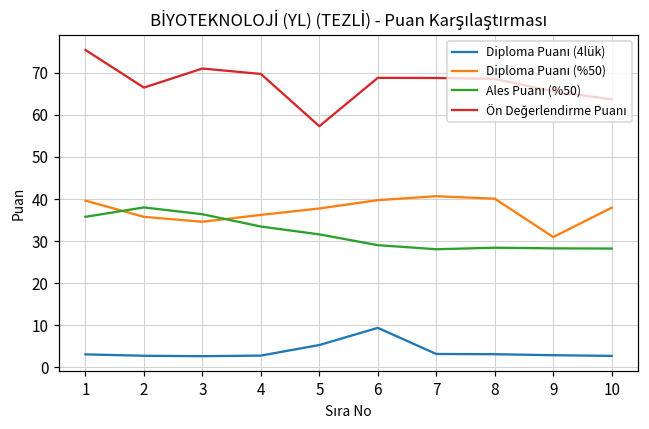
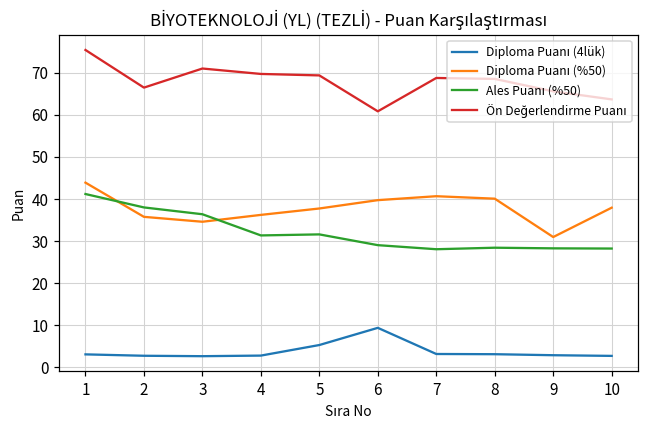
  {
    "Diploma Puanı (4lük)": {
      "1": 3,
      "2": 3,
      "3": 3,
      "4": 3,
      "5": 5,
      "6": 9,
      "7": 3,
      "8": 3,
      "9": 3,
      "10": 3
    },
    "Diploma Puanı (%50)": {
-     "1": 40,
+     "1": 44,
      "2": 36,
      "3": 35,
      "4": 36,
      "5": 38,
      "6": 40,
      "7": 41,
      "8": 40,
      "9": 31,
      "10": 38
    },
    "Ales Puanı (%50)": {
-     "1": 36,
+     "1": 41,
      "2": 38,
      "3": 36,
-     "4": 33,
+     "4": 31,
      "5": 32,
      "6": 29,
      "7": 28,
      "8": 28,
      "9": 28,
      "10": 28
    },
    "Ön Değerlendirme Puanı": {
      "1": 75,
      "2": 66,
      "3": 71,
      "4": 70,
-     "5": 57,
-     "6": 69,
+     "5": 69,
+     "6": 61,
      "7": 69
    }
  }
